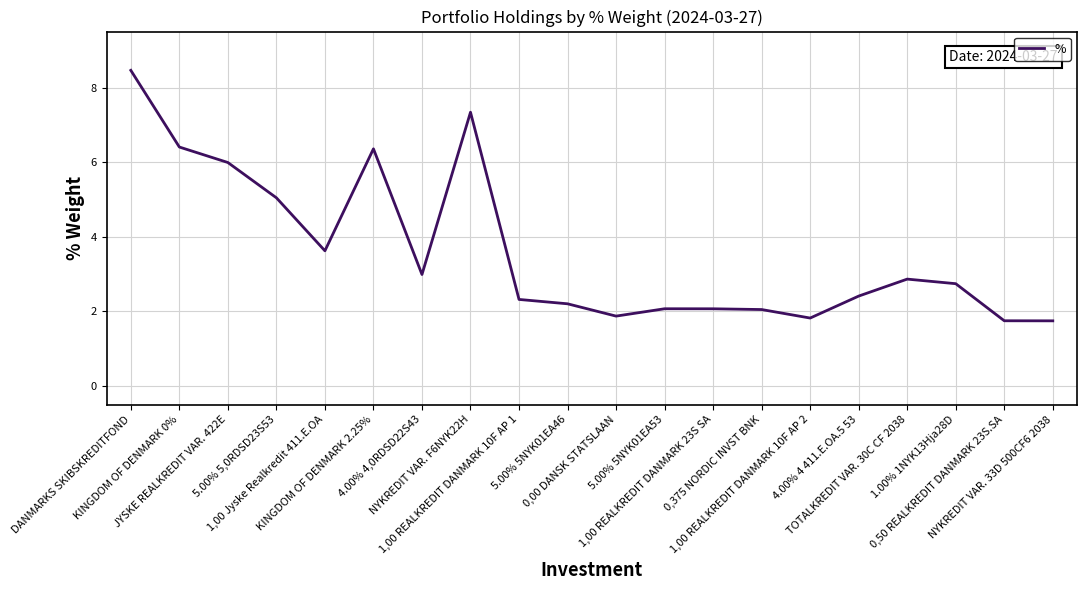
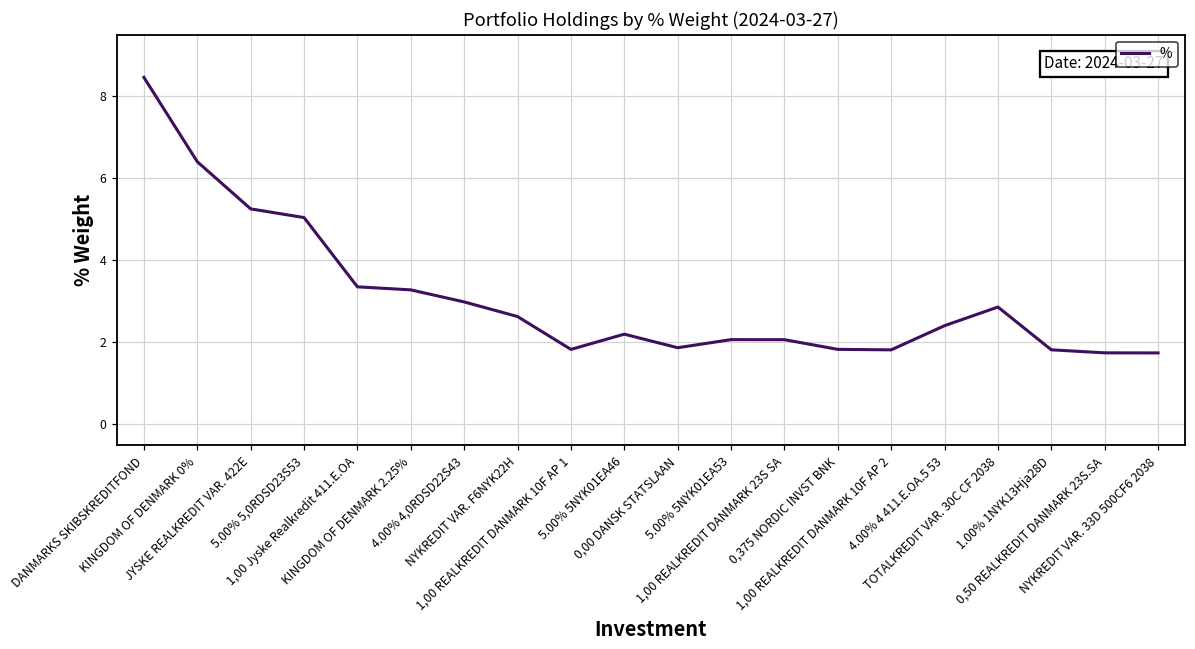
  {
    "DANMARKS SKIBSKREDITFOND": 8.5,
    "KINGDOM OF DENMARK 0%": 6.4,
-   "JYSKE REALKREDIT VAR. 422E": 6.0,
+   "JYSKE REALKREDIT VAR. 422E": 5.3,
    "5.00% 5,0RDSD23S53": 5.0,
-   "1,00 Jyske Realkredit 411.E.OA": 3.6,
-   "KINGDOM OF DENMARK 2.25%": 6.4,
+   "1,00 Jyske Realkredit 411.E.OA": 3.4,
+   "KINGDOM OF DENMARK 2.25%": 3.3,
    "4.00% 4,0RDSD22S43": 3.0,
-   "NYKREDIT VAR. F6NYK22H": 7.3,
-   "1,00 REALKREDIT DANMARK 10F AP 1": 2.3,
+   "NYKREDIT VAR. F6NYK22H": 2.6,
+   "1,00 REALKREDIT DANMARK 10F AP 1": 1.8,
    "5.00% 5NYK01EA46": 2.2,
    "0,00 DANSK STATSLAAN": 1.9,
    "5.00% 5NYK01EA53": 2.1,
    "1,00 REALKREDIT DANMARK 23S SA": 2.1,
-   "0,375 NORDIC INVST BNK": 2.0,
+   "0,375 NORDIC INVST BNK": 1.8,
    "1,00 REALKREDIT DANMARK 10F AP 2": 1.8,
    "4.00% 4 411.E.OA.5 53": 2.4,
    "TOTALKREDIT VAR. 30C CF 2038": 2.9,
-   "1.00% 1NYK13Hja28D": 2.7,
+   "1.00% 1NYK13Hja28D": 1.8,
    "0,50 REALKREDIT DANMARK 23S.SA": 1.7,
    "NYKREDIT VAR. 33D 500CF6 2038": 1.7
  }
